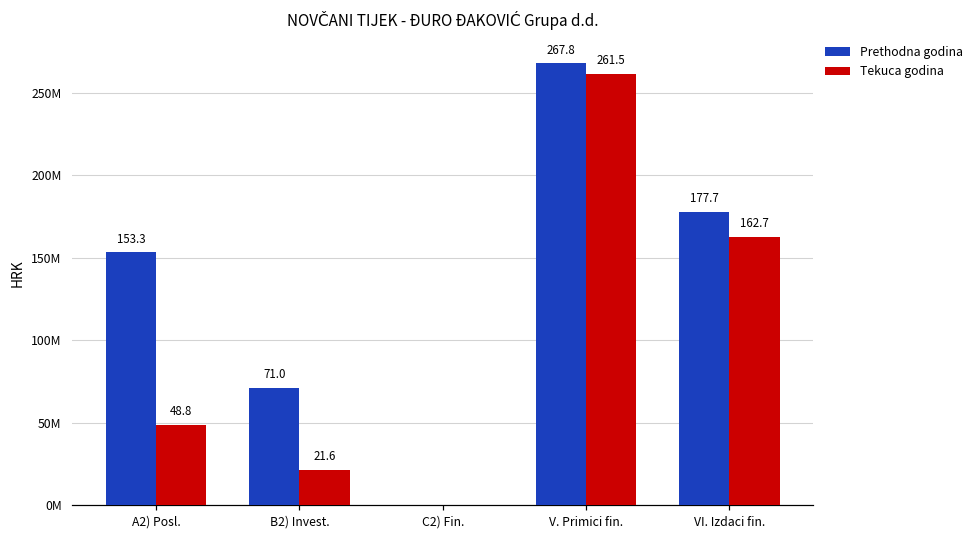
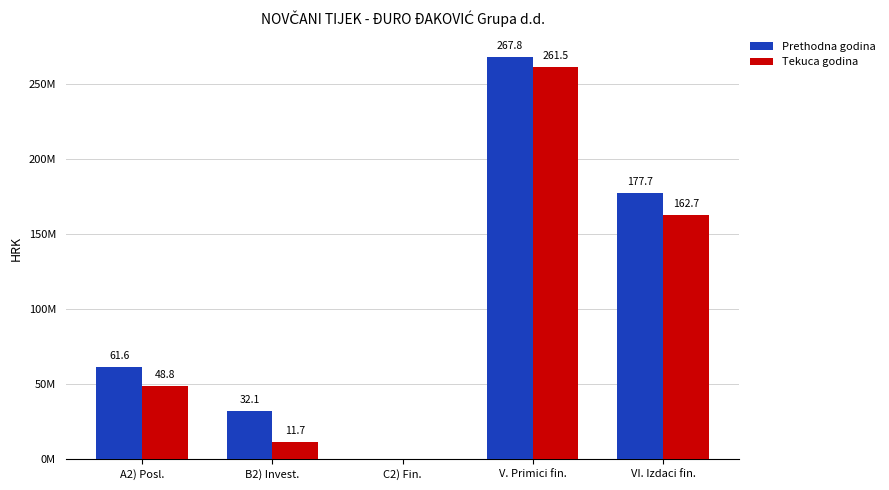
  {
    "Prethodna godina": {
-     "A2) Posl.": 153.3,
-     "B2) Invest.": 71.0
+     "A2) Posl.": 61.6,
+     "B2) Invest.": 32.1
    },
    "Tekuca godina": {
-     "B2) Invest.": 21.6
+     "B2) Invest.": 11.7
    }
  }
